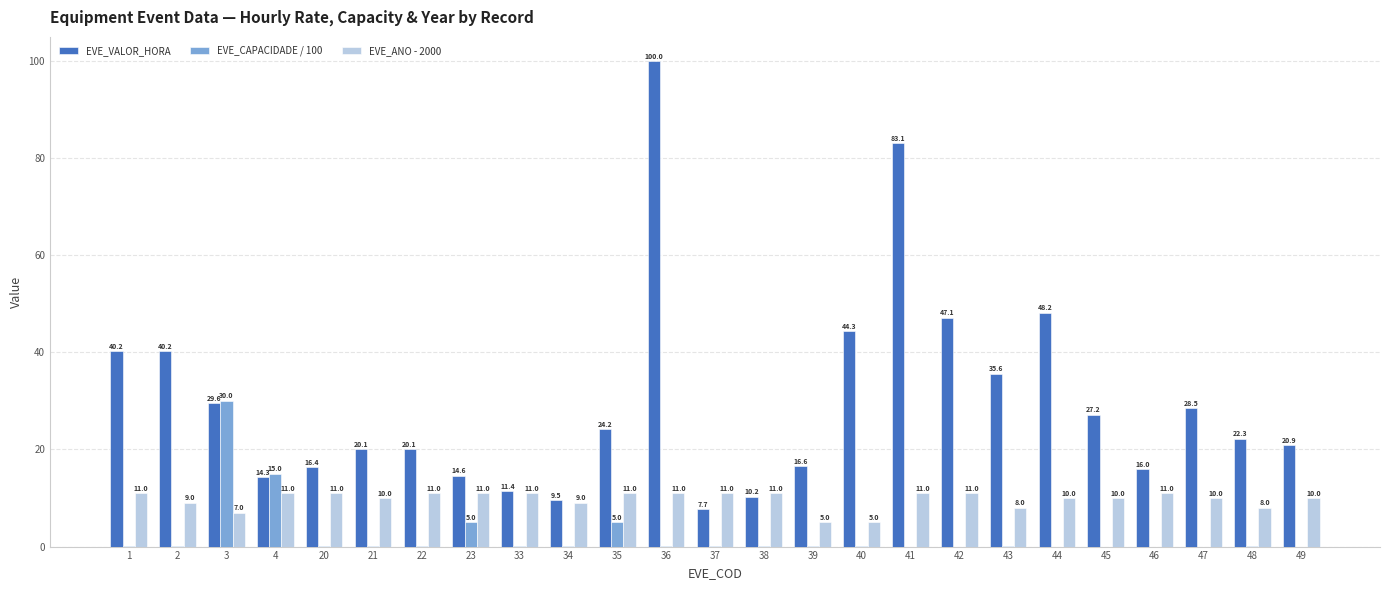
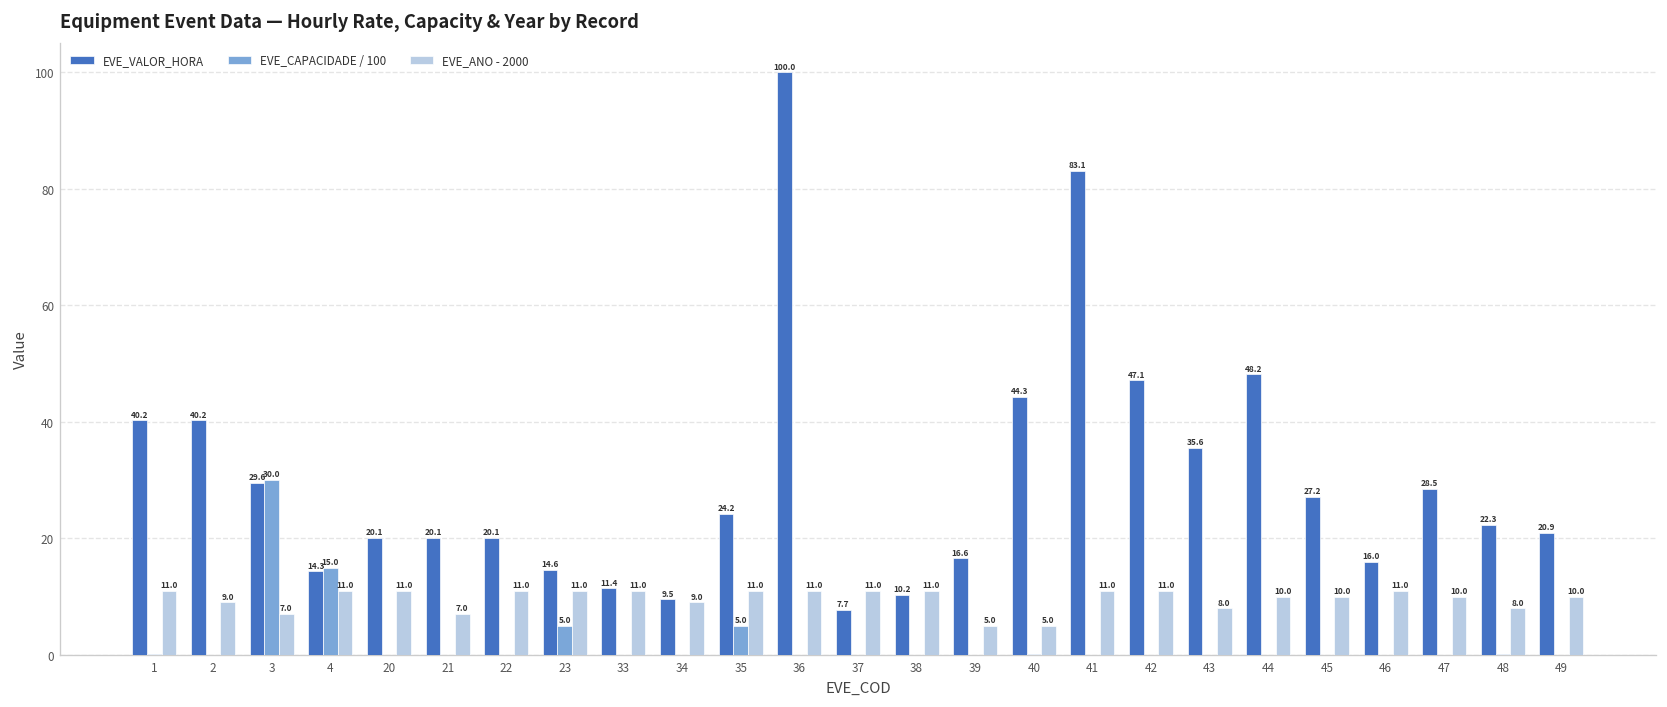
  {
    "EVE_VALOR_HORA": {
      "1": 40.2,
      "2": 40.2,
      "3": 29.6,
      "4": 14.3,
-     "20": 16.4,
+     "20": 20.1,
      "21": 20.1,
      "22": 20.1,
      "23": 14.6,
      "33": 11.4,
      "34": 9.5,
      "35": 24.2,
      "36": 100.0,
      "37": 7.7,
      "38": 10.2,
      "39": 16.6,
      "40": 44.3,
      "41": 83.1,
      "42": 47.1,
      "43": 35.6,
      "44": 48.2,
      "45": 27.2,
      "46": 16.0,
      "47": 28.5,
      "48": 22.3,
      "49": 20.9
    },
    "EVE_CAPACIDADE / 100": {
      "3": 30.0,
      "4": 15.0,
      "23": 5.0,
      "35": 5.0
    },
    "EVE_ANO - 2000": {
      "1": 11.0,
      "2": 9.0,
      "3": 7.0,
      "4": 11.0,
      "20": 11.0,
-     "21": 10.0,
+     "21": 7.0,
      "22": 11.0,
      "23": 11.0,
      "33": 11.0,
      "34": 9.0,
      "35": 11.0,
      "36": 11.0,
      "37": 11.0,
      "38": 11.0,
      "39": 5.0,
      "40": 5.0,
      "41": 11.0,
      "42": 11.0,
      "43": 8.0,
      "44": 10.0,
      "45": 10.0,
      "46": 11.0,
      "47": 10.0,
      "48": 8.0,
      "49": 10.0
    }
  }
